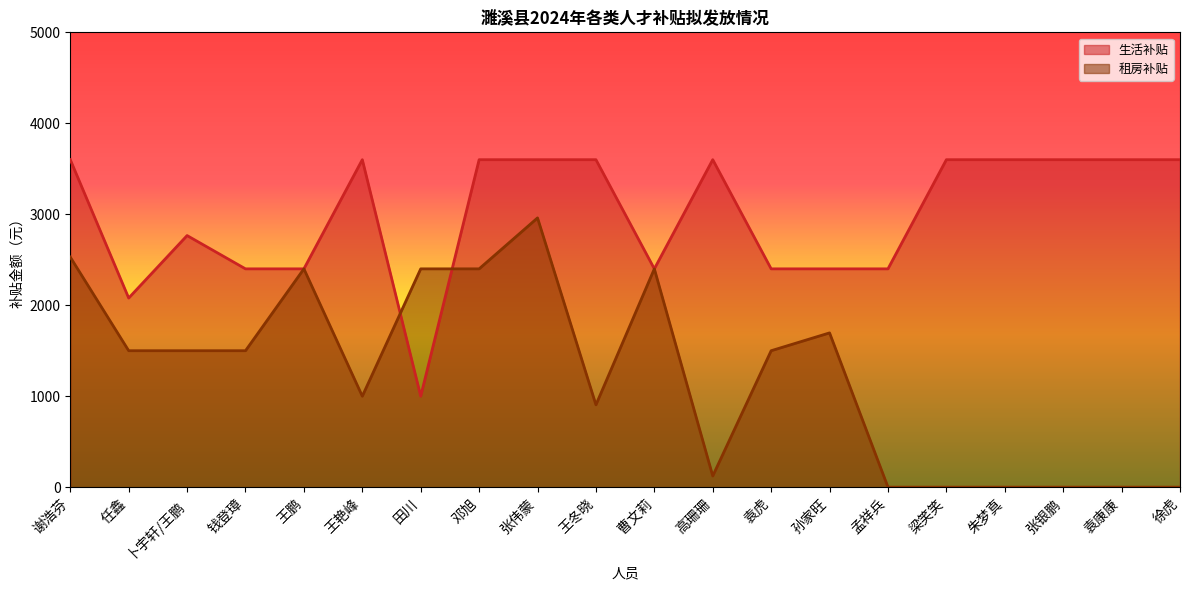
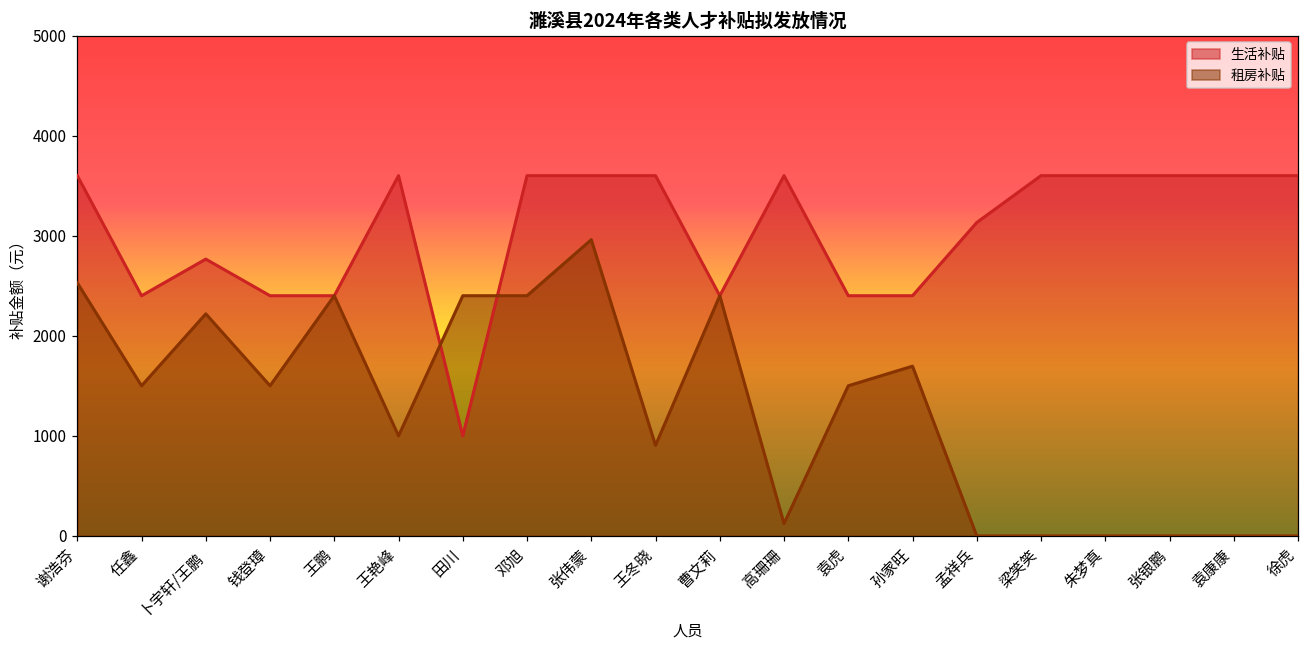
  {
    "生活补贴": {
      "谢浩芬": 3600,
-     "任鑫": 2100,
+     "任鑫": 2400,
      "卜宇轩/王鹏": 2800,
      "钱登璋": 2400,
      "王艳峰": 3600,
      "田川": 1000,
      "邓旭": 3600,
      "张伟蒙": 3600,
      "王冬晓": 3600,
      "高珊珊": 3600,
      "袁虎": 2400,
      "孙家旺": 2400,
-     "孟祥兵": 2400,
+     "孟祥兵": 3100,
      "梁笑笑": 3600,
      "朱梦真": 3600,
      "张银鹏": 3600,
      "袁康康": 3600,
      "徐虎": 3600
    },
    "租房补贴": {
      "谢浩芬": 2500,
      "任鑫": 1500,
-     "卜宇轩/王鹏": 1500,
+     "卜宇轩/王鹏": 2200,
      "钱登璋": 1500,
      "王艳峰": 1000,
      "田川": 2400,
      "邓旭": 2400,
      "张伟蒙": 3000,
      "王冬晓": 900,
      "高珊珊": 100,
      "袁虎": 1500,
      "孙家旺": 1700,
      "孟祥兵": 0,
      "梁笑笑": 0,
      "朱梦真": 0,
      "张银鹏": 0,
      "袁康康": 0,
      "徐虎": 0
    }
  }
